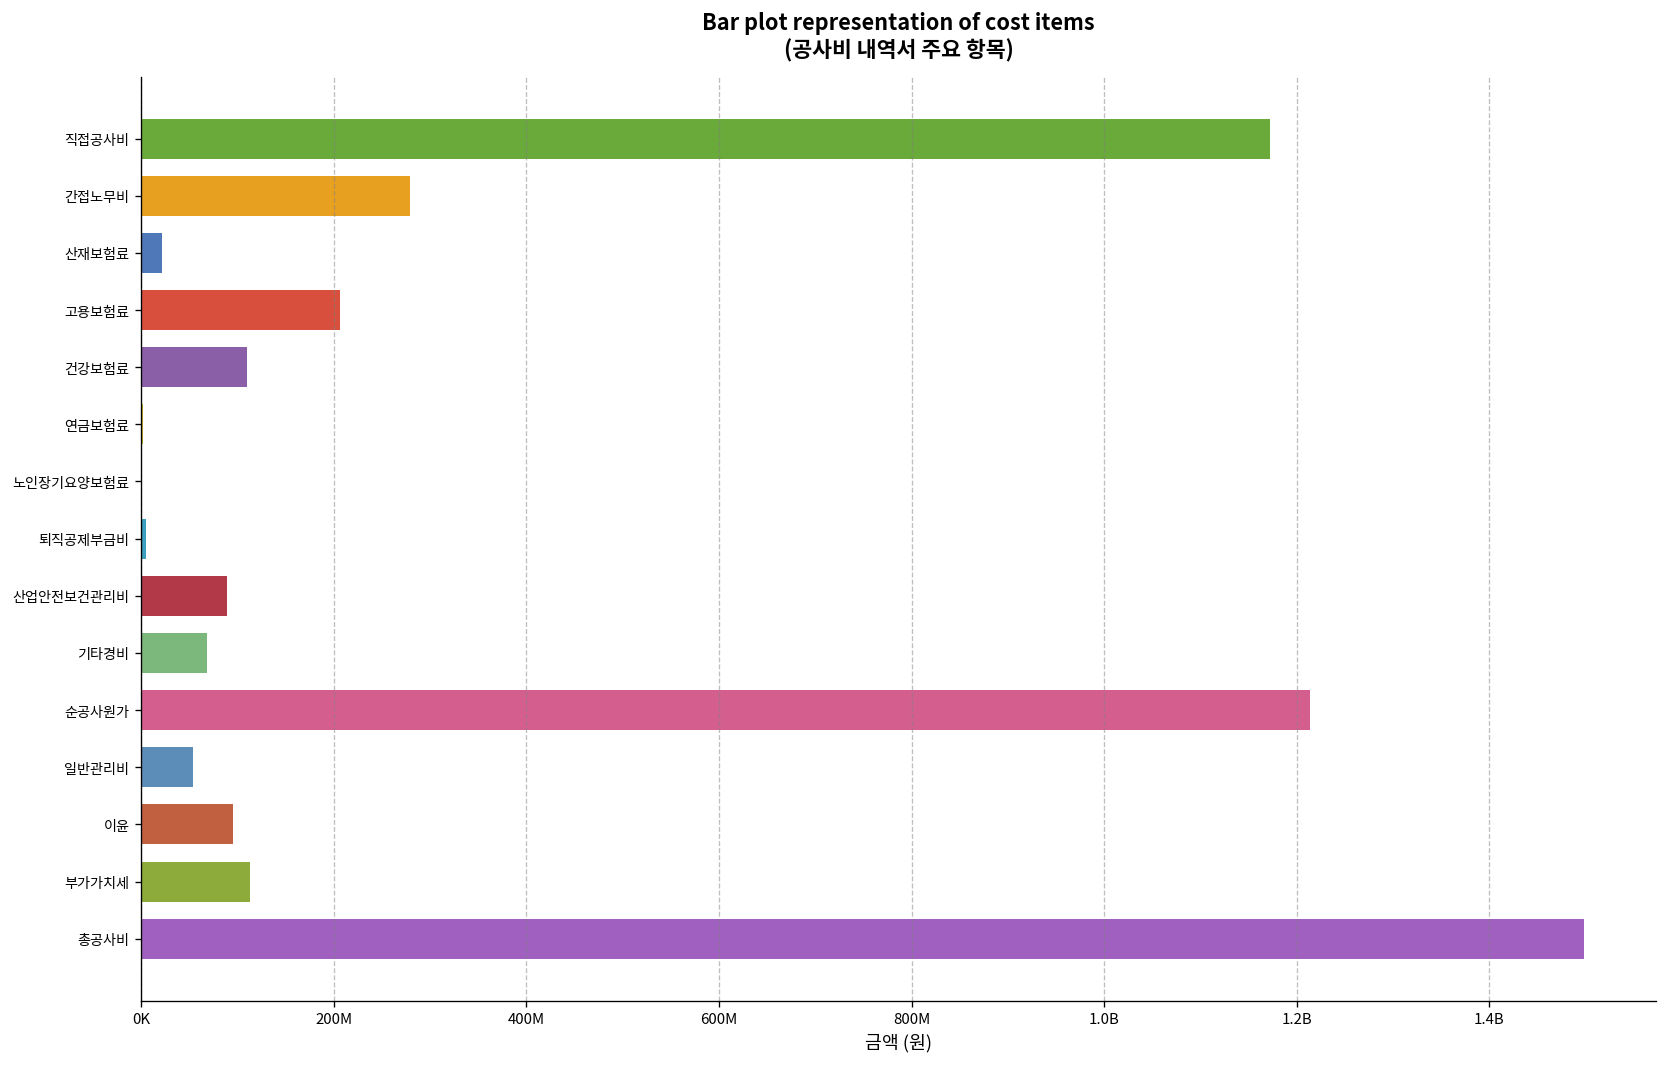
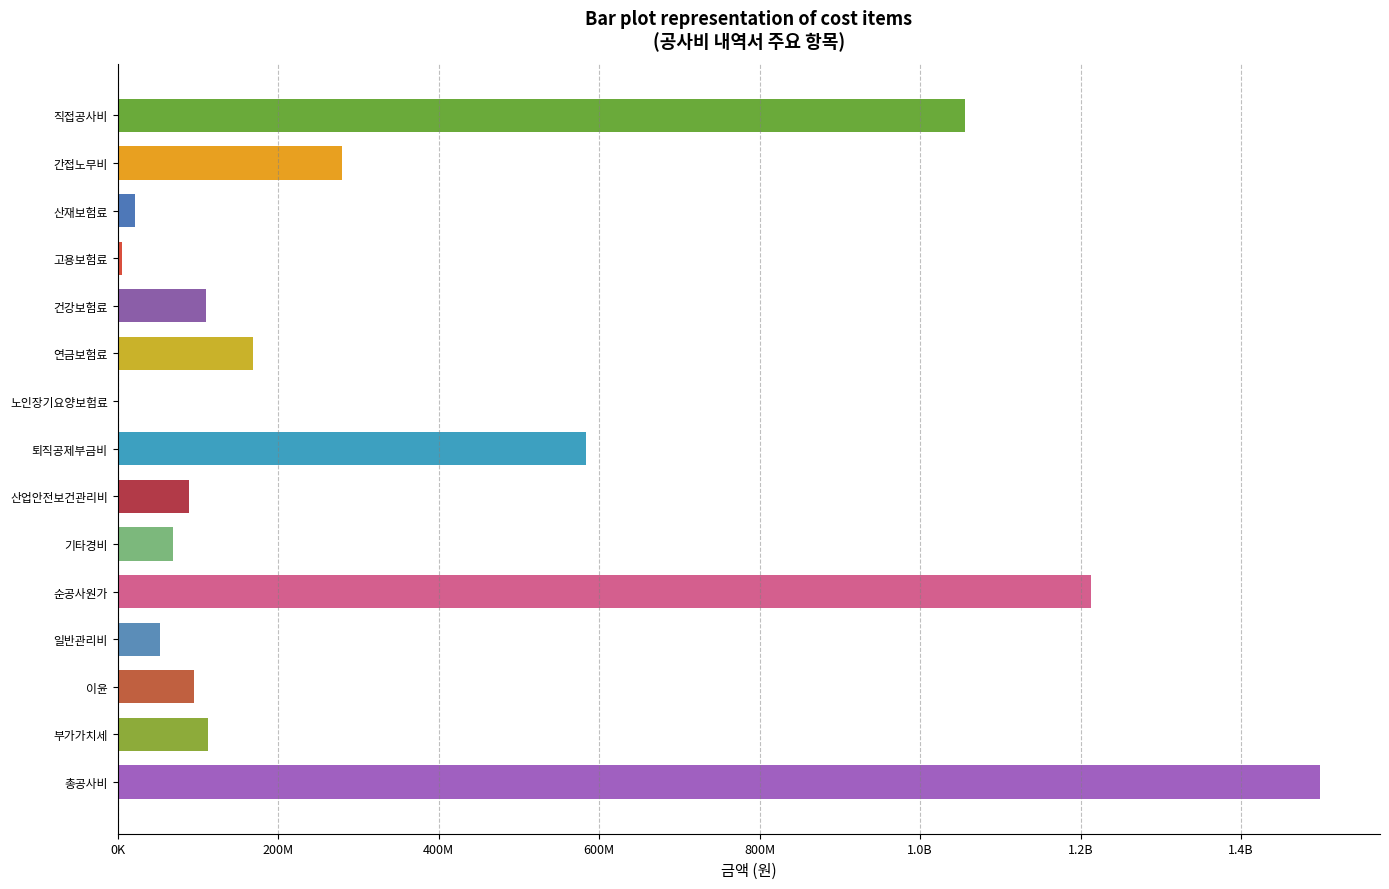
  {
-   "직접공사비": 1170000000,
+   "직접공사비": 1060000000,
    "간접노무비": 280000000,
    "산재보험료": 20000000,
-   "고용보험료": 210000000,
+   "고용보험료": 10000000,
    "건강보험료": 110000000,
-   "연금보험료": 0,
-   "퇴직공제부금비": 10000000,
+   "연금보험료": 170000000,
+   "퇴직공제부금비": 580000000,
    "산업안전보건관리비": 90000000,
    "기타경비": 70000000,
    "순공사원가": 1210000000,
    "일반관리비": 50000000,
    "이윤": 100000000,
    "부가가치세": 110000000,
    "총공사비": 1500000000
  }
